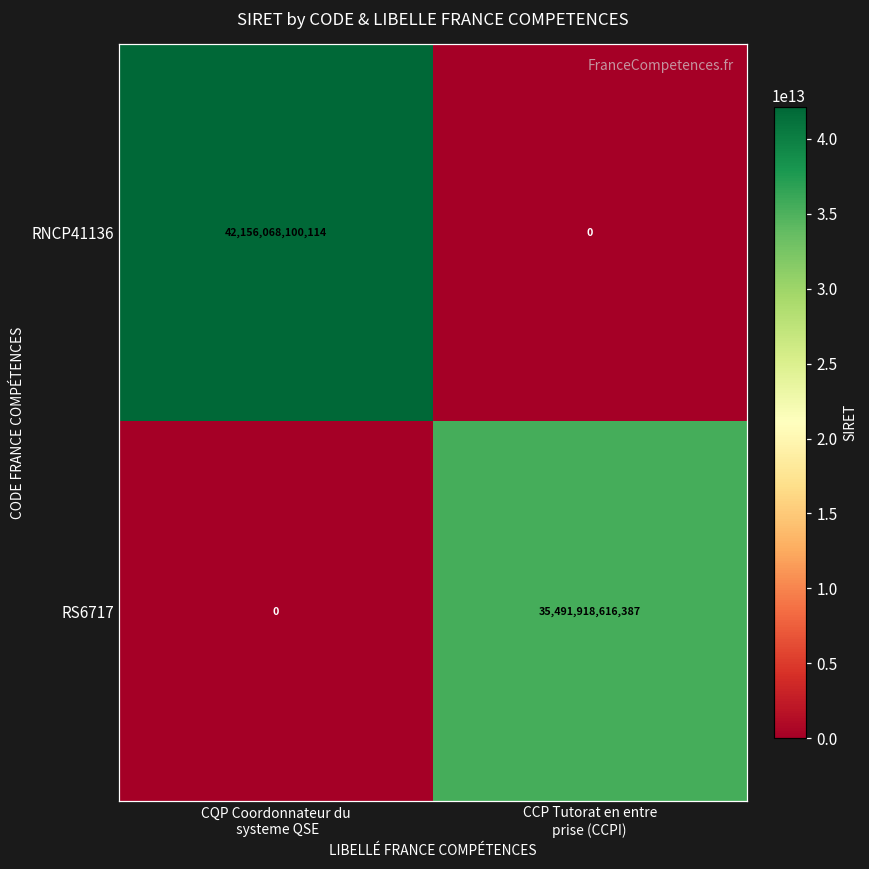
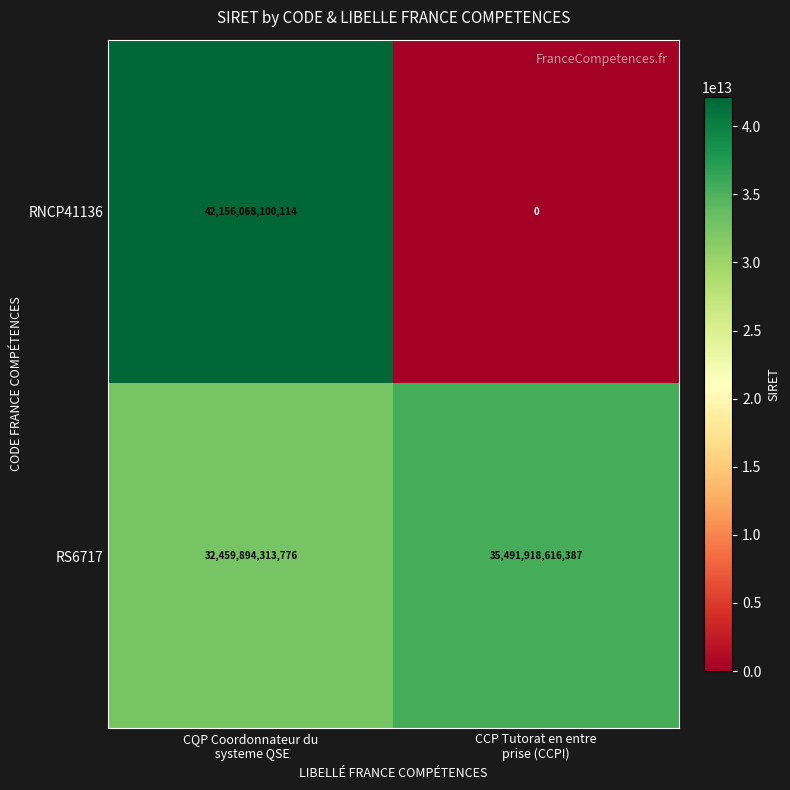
  {
    "RNCP41136": {
      "CQP Coordonnateur du systeme QSE": "42,156,068,100,114"
    },
    "RS6717": {
-     "CQP Coordonnateur du systeme QSE": "0",
+     "CQP Coordonnateur du systeme QSE": "32,459,894,313,776",
      "CCP Tutorat en entre prise (CCPI)": "35,491,918,616,387"
    }
  }
